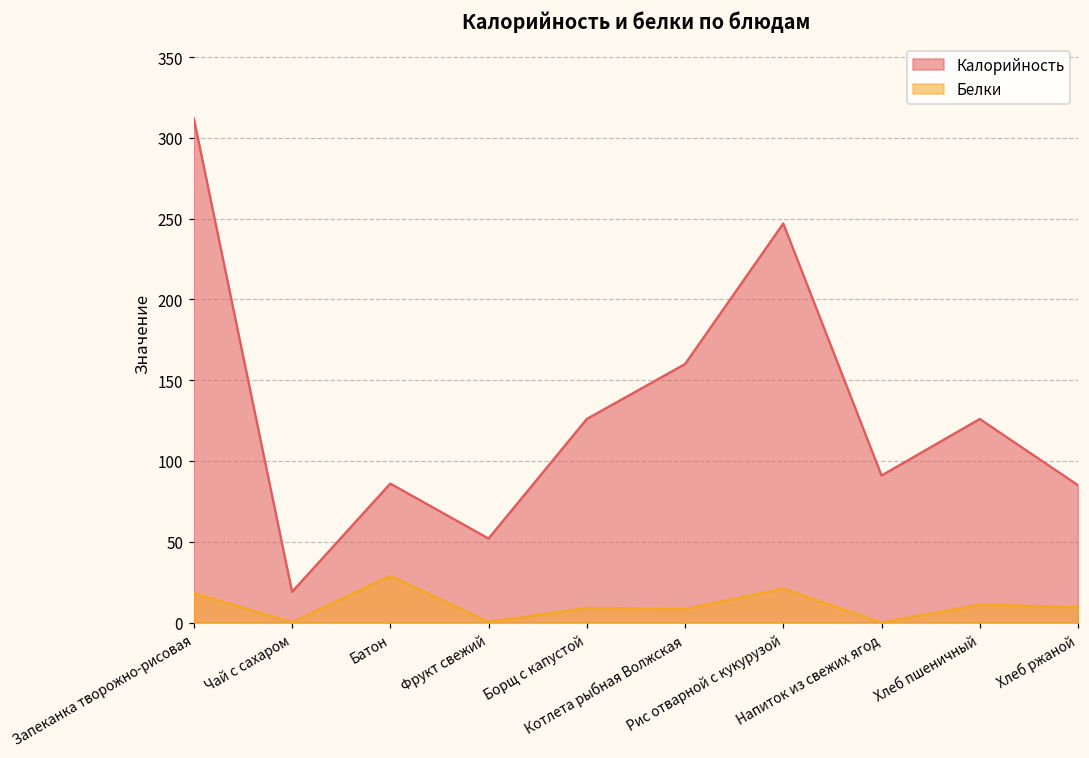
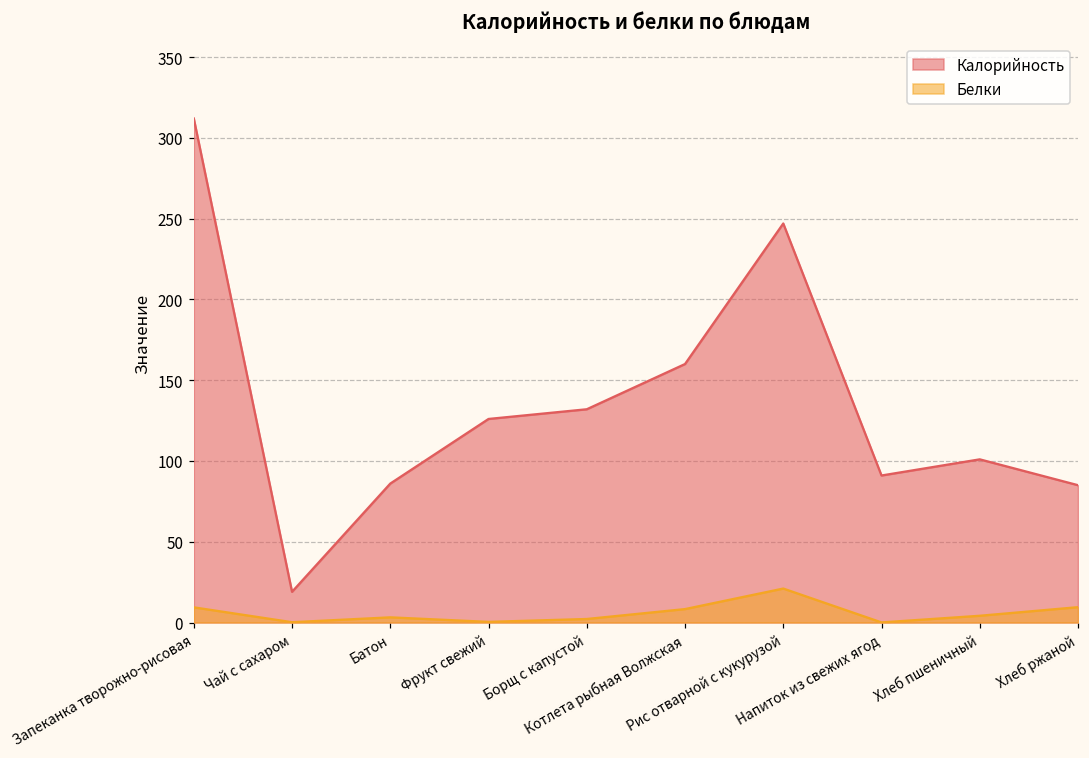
  {
    "Калорийность": {
      "Запеканка творожно-рисовая": 312,
      "Чай с сахаром": 19,
      "Батон": 86,
-     "Фрукт свежий": 52,
-     "Борщ с капустой": 126,
+     "Фрукт свежий": 126,
+     "Борщ с капустой": 132,
      "Котлета рыбная Волжская": 160,
      "Рис отварной с кукурузой": 247,
      "Напиток из свежих ягод": 91,
-     "Хлеб пшеничный": 126,
+     "Хлеб пшеничный": 101,
      "Хлеб ржаной": 85
    },
    "Белки": {
-     "Запеканка творожно-рисовая": 18,
+     "Запеканка творожно-рисовая": 9,
      "Чай с сахаром": 0,
-     "Батон": 29,
+     "Батон": 3,
      "Фрукт свежий": 0,
-     "Борщ с капустой": 9,
+     "Борщ с капустой": 2,
      "Котлета рыбная Волжская": 8,
      "Рис отварной с кукурузой": 21,
      "Напиток из свежих ягод": 0,
-     "Хлеб пшеничный": 11,
+     "Хлеб пшеничный": 4,
      "Хлеб ржаной": 10
    }
  }
